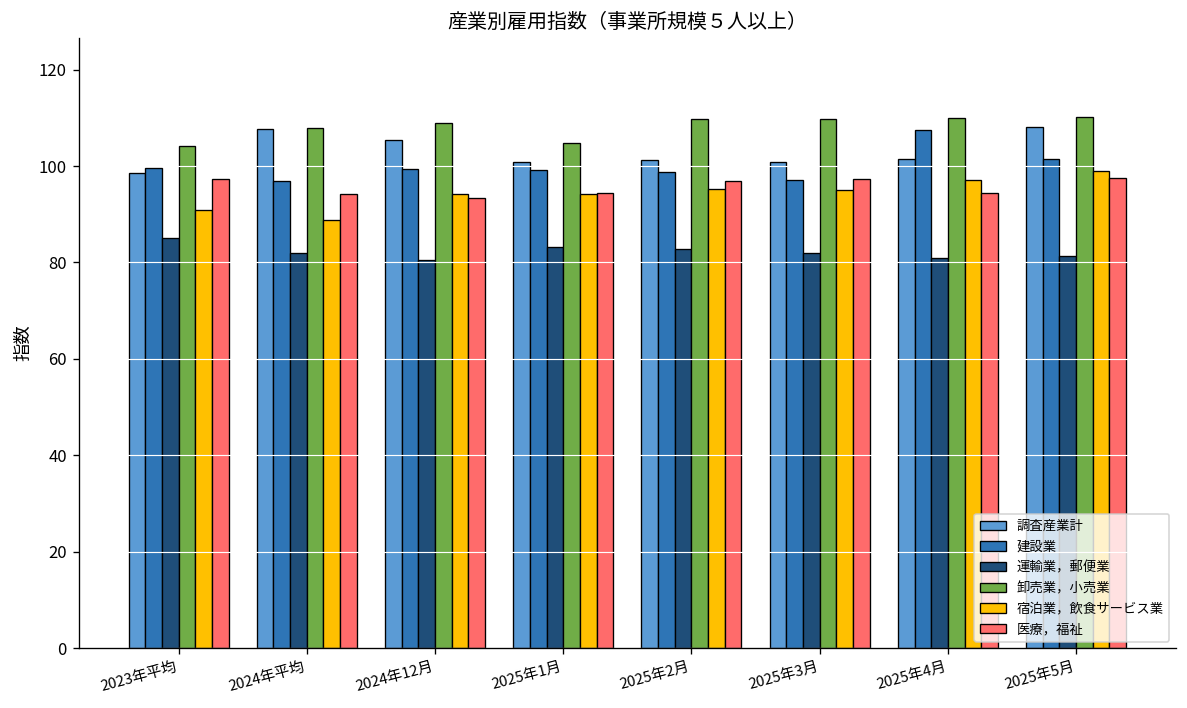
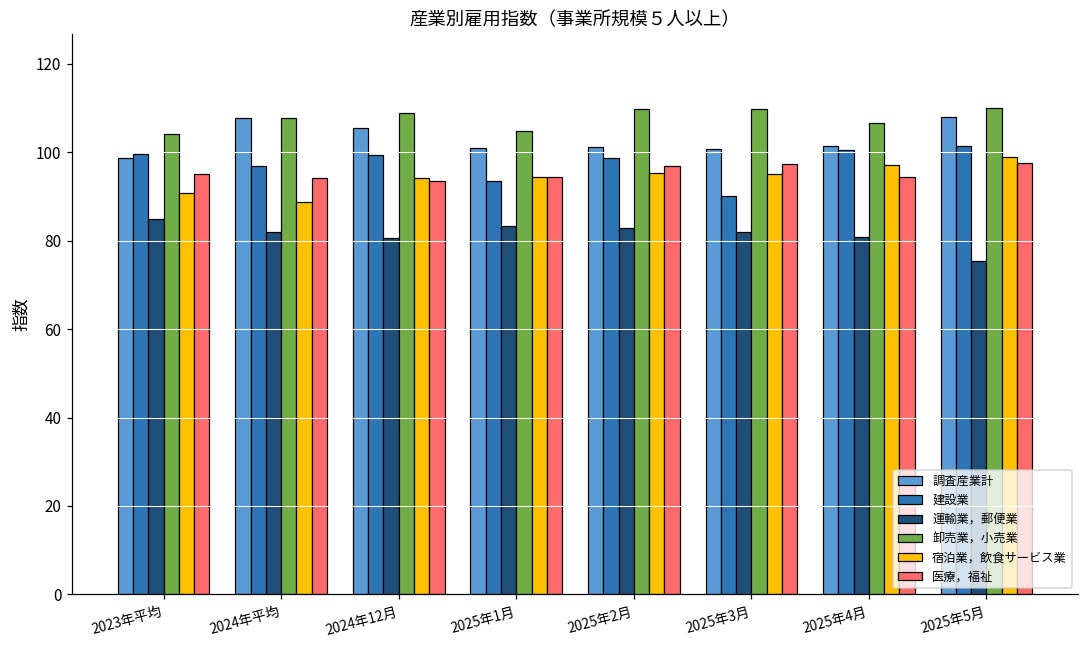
  {
    "調査産業計": {
      "2023年平均": 99,
      "2024年平均": 108,
      "2024年12月": 105,
      "2025年1月": 101,
      "2025年2月": 101,
      "2025年3月": 101,
      "2025年4月": 102,
      "2025年5月": 108
    },
    "建設業": {
      "2023年平均": 100,
      "2024年平均": 97,
      "2024年12月": 99,
-     "2025年1月": 99,
+     "2025年1月": 94,
      "2025年2月": 99,
-     "2025年3月": 97,
-     "2025年4月": 108,
+     "2025年3月": 90,
+     "2025年4月": 101,
      "2025年5月": 102
    },
    "運輸業，郵便業": {
      "2023年平均": 85,
      "2024年平均": 82,
      "2024年12月": 81,
      "2025年1月": 83,
      "2025年2月": 83,
      "2025年3月": 82,
      "2025年4月": 81,
-     "2025年5月": 81
+     "2025年5月": 75
    },
    "卸売業，小売業": {
      "2023年平均": 104,
      "2024年平均": 108,
      "2024年12月": 109,
      "2025年1月": 105,
      "2025年2月": 110,
      "2025年3月": 110,
-     "2025年4月": 110,
+     "2025年4月": 107,
      "2025年5月": 110
    },
    "宿泊業，飲食サービス業": {
      "2023年平均": 91,
      "2024年平均": 89,
      "2024年12月": 94,
      "2025年1月": 94,
      "2025年2月": 95,
      "2025年3月": 95,
      "2025年4月": 97,
      "2025年5月": 99
    },
    "医療，福祉": {
-     "2023年平均": 97,
+     "2023年平均": 95,
      "2024年平均": 94,
      "2024年12月": 93,
      "2025年1月": 94,
      "2025年2月": 97,
      "2025年3月": 97,
      "2025年4月": 94,
      "2025年5月": 98
    }
  }
